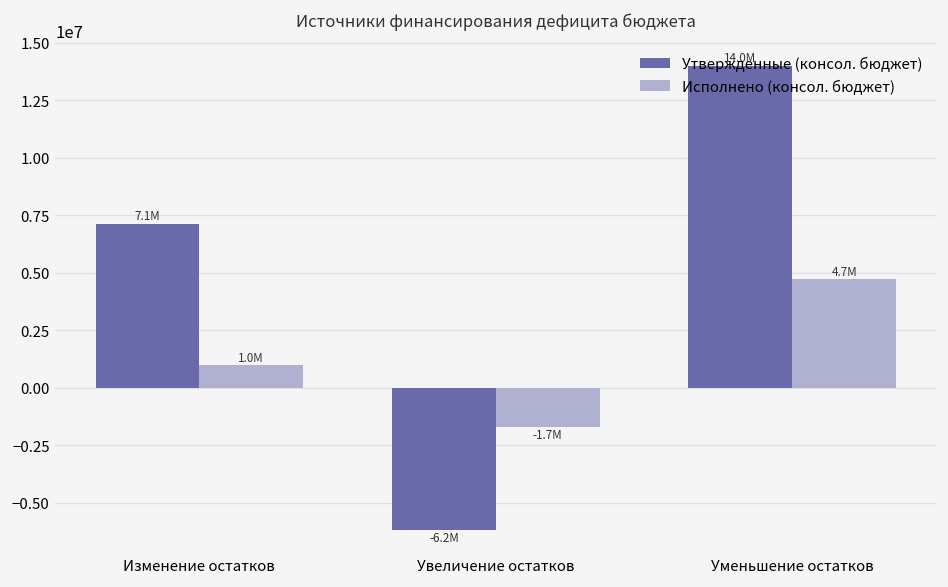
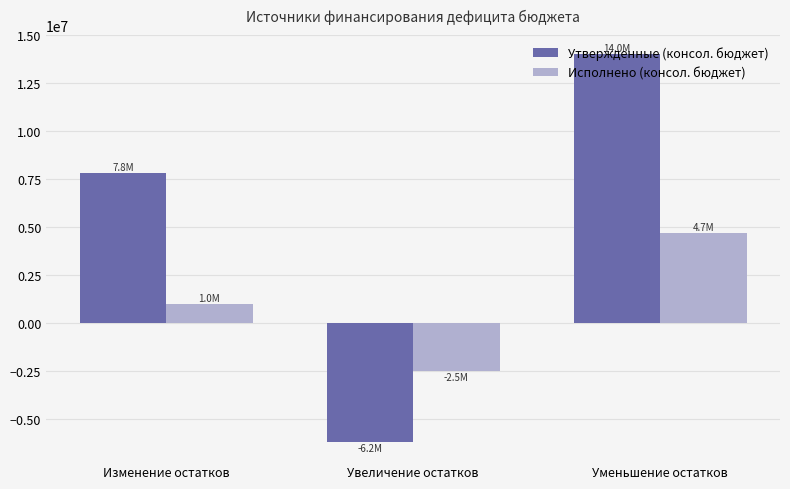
  {
    "Утвержденные (консол. бюджет)": {
-     "Изменение остатков": "7.1M",
+     "Изменение остатков": "7.8M",
      "Увеличение остатков": "-6.2M",
      "Уменьшение остатков": "14.0M"
    },
    "Исполнено (консол. бюджет)": {
      "Изменение остатков": "1.0M",
-     "Увеличение остатков": "-1.7M",
+     "Увеличение остатков": "-2.5M",
      "Уменьшение остатков": "4.7M"
    }
  }
